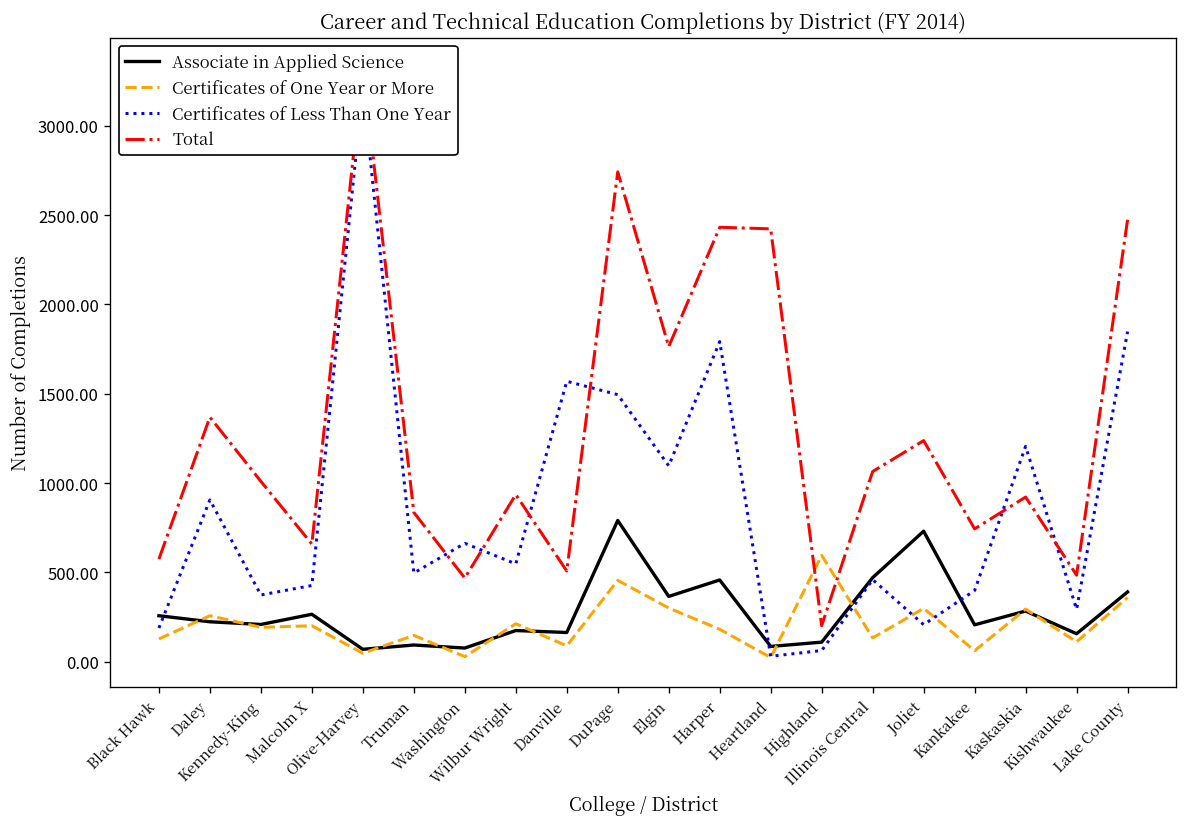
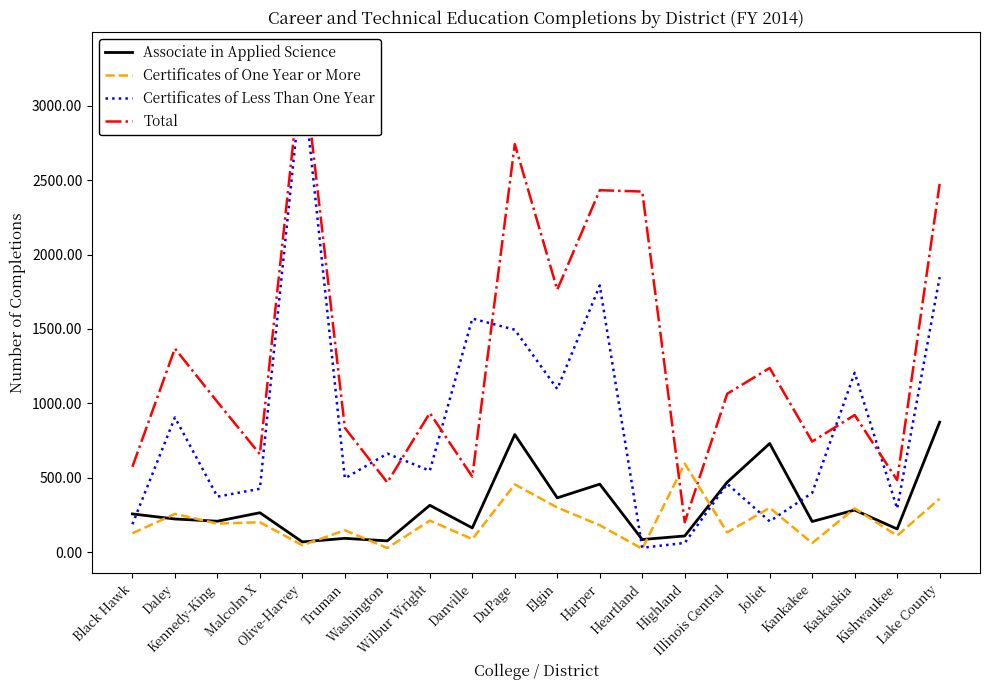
  {
    "Associate in Applied Science": {
      "Black Hawk": 260,
      "Daley": 220,
      "Malcolm X": 270,
      "Olive-Harvey": 70,
      "Truman": 90,
      "Washington": 80,
-     "Wilbur Wright": 180,
+     "Wilbur Wright": 320,
      "Danville": 160,
      "DuPage": 790,
      "Elgin": 370,
      "Harper": 460,
      "Heartland": 90,
      "Highland": 110,
      "Joliet": 730,
      "Kankakee": 210,
      "Kishwaukee": 160,
-     "Lake County": 390
+     "Lake County": 870
    },
    "Certificates of One Year or More": {
      "Black Hawk": 130,
      "Daley": 260,
      "Malcolm X": 200,
      "Olive-Harvey": 50,
      "Truman": 150,
      "Washington": 30,
      "Wilbur Wright": 210,
      "Danville": 90,
      "DuPage": 460,
      "Elgin": 300,
      "Harper": 180,
      "Highland": 600,
      "Illinois Central": 130,
      "Joliet": 300,
      "Kankakee": 60,
      "Kishwaukee": 110,
      "Lake County": 360
    },
    "Certificates of Less Than One Year": {
      "Black Hawk": 190,
      "Daley": 910,
      "Kennedy-King": 370,
      "Malcolm X": 430,
      "Truman": 500,
      "Washington": 660,
      "Wilbur Wright": 550,
      "Danville": 1570,
      "DuPage": 1500,
      "Elgin": 1100,
      "Harper": 1790,
      "Highland": 60,
      "Joliet": 210,
      "Kankakee": 400,
      "Kaskaskia": 1210,
      "Kishwaukee": 290,
      "Lake County": 1850
    },
    "Total": {
      "Black Hawk": 580,
      "Daley": 1370,
      "Kennedy-King": 1010,
      "Malcolm X": 660,
      "Truman": 840,
      "Washington": 470,
      "Wilbur Wright": 940,
      "Danville": 510,
      "DuPage": 2740,
      "Elgin": 1760,
      "Harper": 2430,
      "Heartland": 2420,
      "Highland": 200,
      "Illinois Central": 1070,
      "Joliet": 1240,
      "Kankakee": 740,
      "Kaskaskia": 920,
      "Kishwaukee": 490,
      "Lake County": 2470
    }
  }
